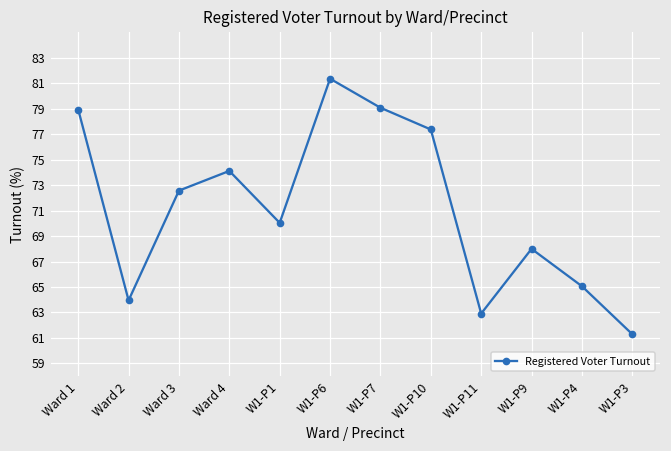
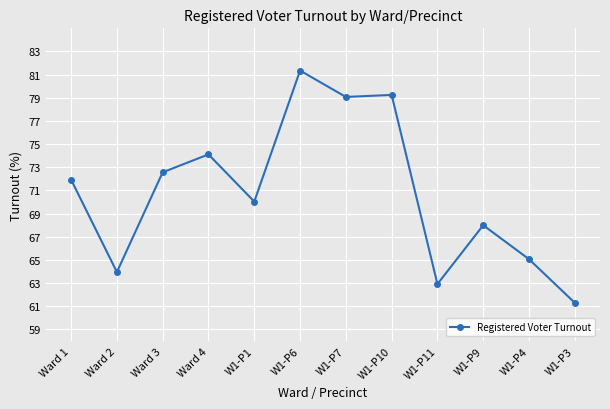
  {
-   "Ward 1": 78.9,
+   "Ward 1": 71.9,
    "Ward 2": 63.9,
    "Ward 3": 72.6,
    "Ward 4": 74.1,
    "W1-P1": 70.0,
    "W1-P6": 81.4,
    "W1-P7": 79.1,
-   "W1-P10": 77.4,
+   "W1-P10": 79.2,
    "W1-P11": 62.9,
    "W1-P9": 68.0,
    "W1-P4": 65.1,
    "W1-P3": 61.3
  }
